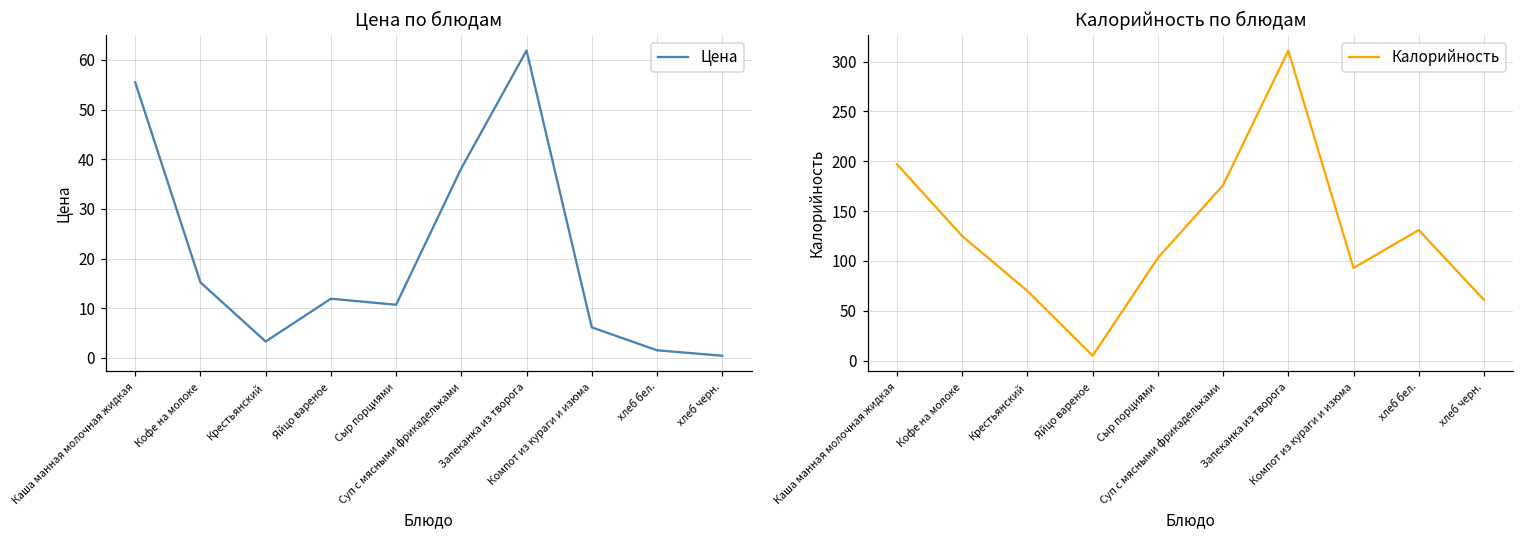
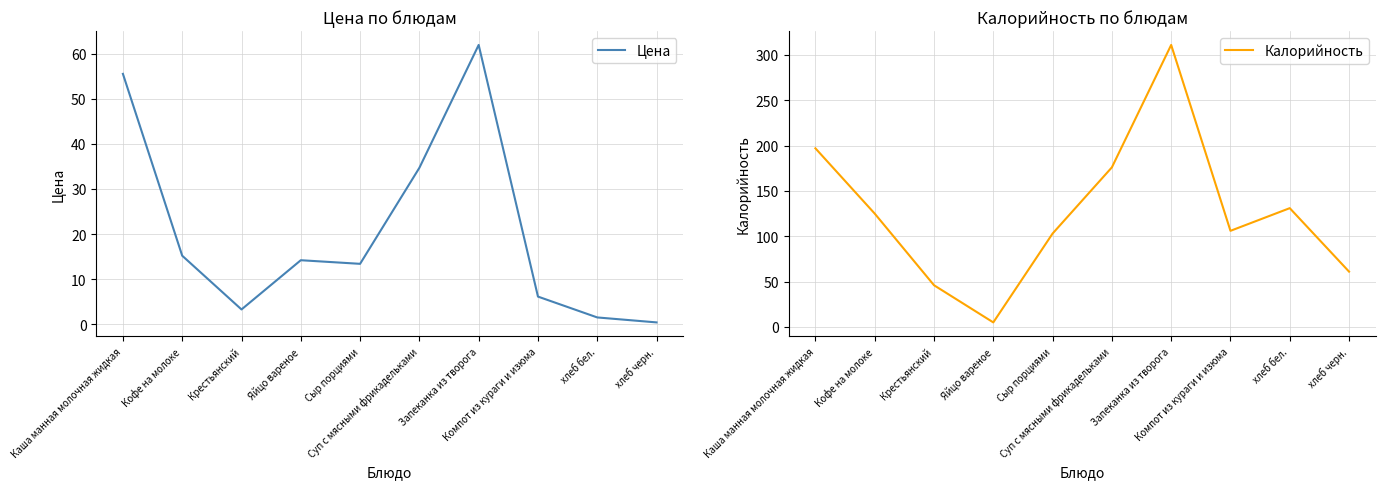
  {
    "Цена по блюдам": {
      "Каша манная молочная жидкая": 55,
      "Кофе на молоке": 15,
      "Крестьянский": 3,
-     "Яйцо вареное": 12,
-     "Сыр порциями": 11,
-     "Суп с мясными фрикадельками": 38,
+     "Яйцо вареное": 14,
+     "Сыр порциями": 13,
+     "Суп с мясными фрикадельками": 35,
      "Запеканка из творога": 62,
      "Компот из кураги и изюма": 6,
      "хлеб бел.": 2,
      "хлеб черн.": 0
    },
    "Калорийность по блюдам": {
      "Каша манная молочная жидкая": 200,
      "Кофе на молоке": 130,
-     "Крестьянский": 70,
+     "Крестьянский": 50,
      "Яйцо вареное": 10,
      "Сыр порциями": 100,
      "Суп с мясными фрикадельками": 180,
      "Запеканка из творога": 310,
-     "Компот из кураги и изюма": 90,
+     "Компот из кураги и изюма": 110,
      "хлеб бел.": 130,
      "хлеб черн.": 60
    }
  }
